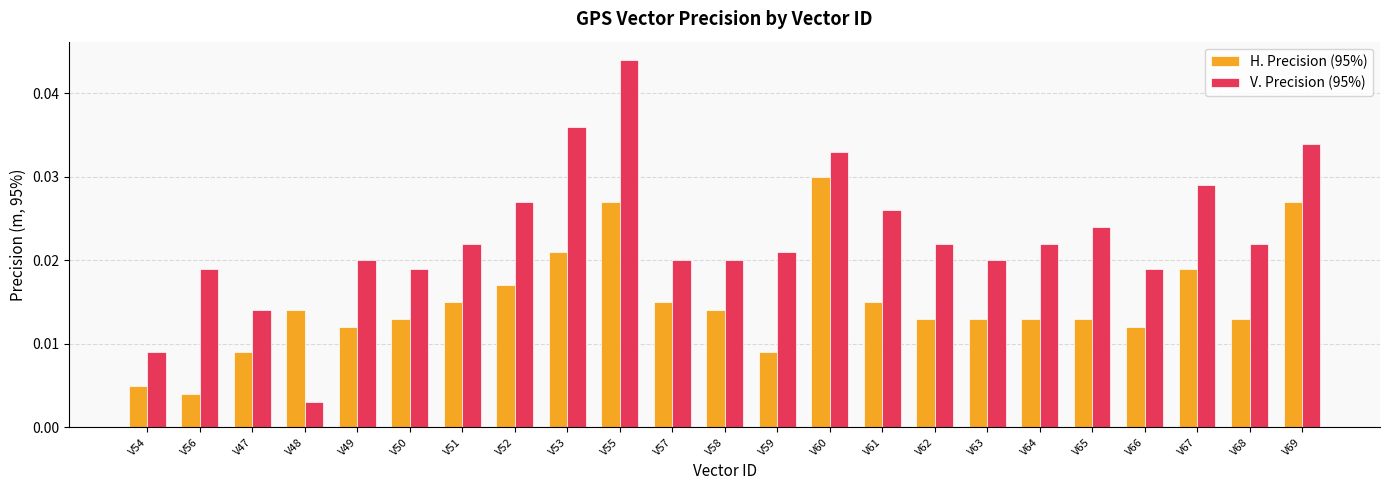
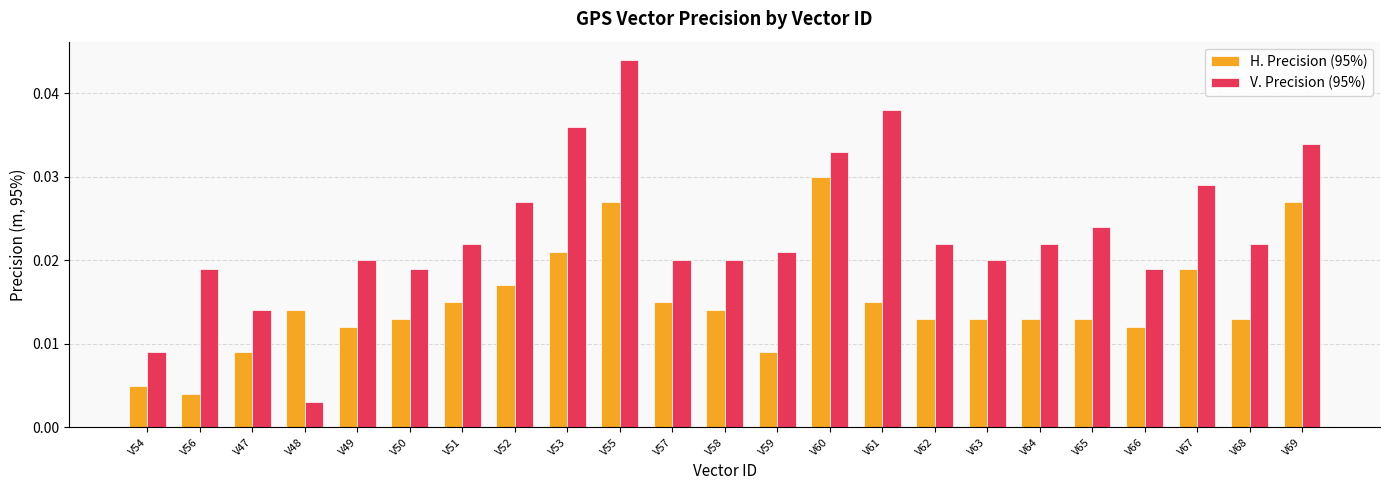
  {
    "H. Precision (95%)": {
      "V54": 0.005,
      "V56": 0.004,
      "V47": 0.009,
      "V48": 0.014,
      "V49": 0.012,
      "V50": 0.013,
      "V51": 0.015,
      "V52": 0.017,
      "V53": 0.021,
      "V55": 0.027,
      "V57": 0.015,
      "V58": 0.014,
      "V59": 0.009,
      "V60": 0.030,
      "V61": 0.015,
      "V62": 0.013,
      "V63": 0.013,
      "V64": 0.013,
      "V65": 0.013,
      "V66": 0.012,
      "V67": 0.019,
      "V68": 0.013,
      "V69": 0.027
    },
    "V. Precision (95%)": {
      "V54": 0.009,
      "V56": 0.019,
      "V47": 0.014,
      "V48": 0.003,
      "V49": 0.020,
      "V50": 0.019,
      "V51": 0.022,
      "V52": 0.027,
      "V53": 0.036,
      "V55": 0.044,
      "V57": 0.020,
      "V58": 0.020,
      "V59": 0.021,
      "V60": 0.033,
-     "V61": 0.026,
+     "V61": 0.038,
      "V62": 0.022,
      "V63": 0.020,
      "V64": 0.022,
      "V65": 0.024,
      "V66": 0.019,
      "V67": 0.029,
      "V68": 0.022,
      "V69": 0.034
    }
  }
